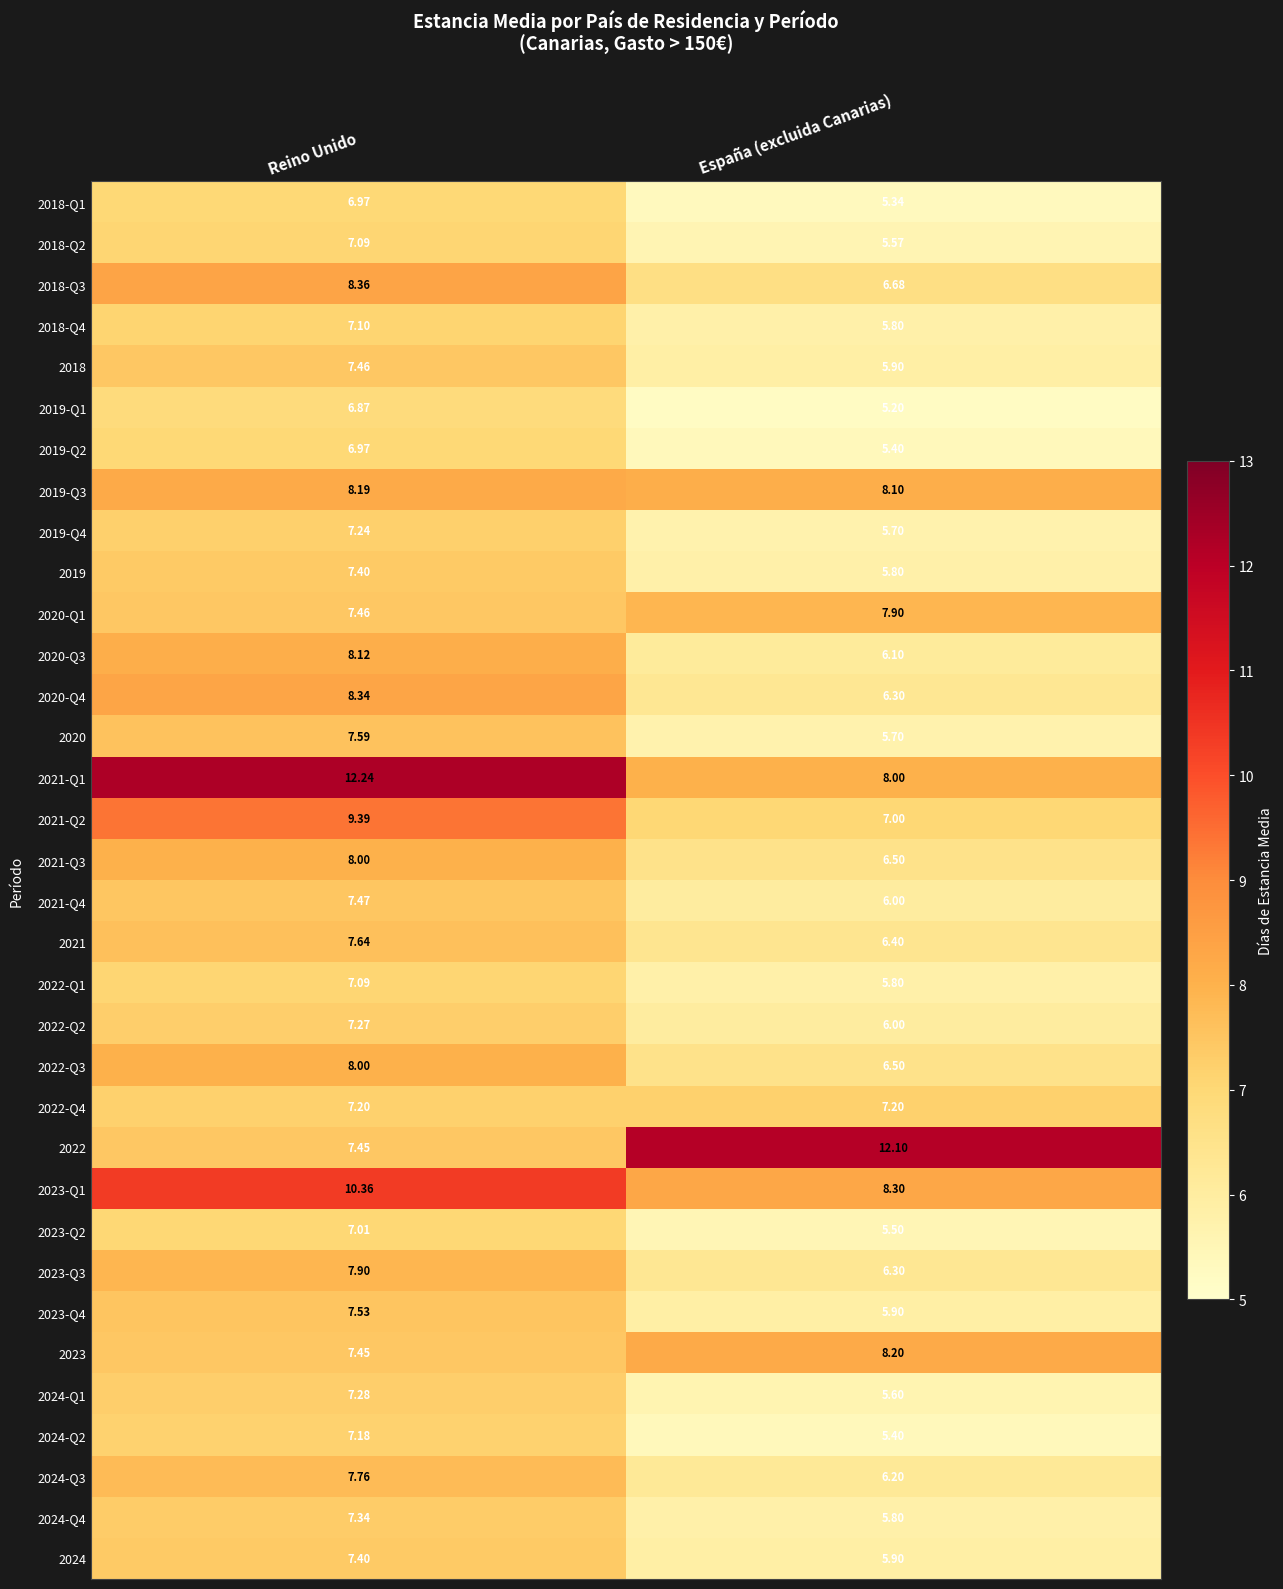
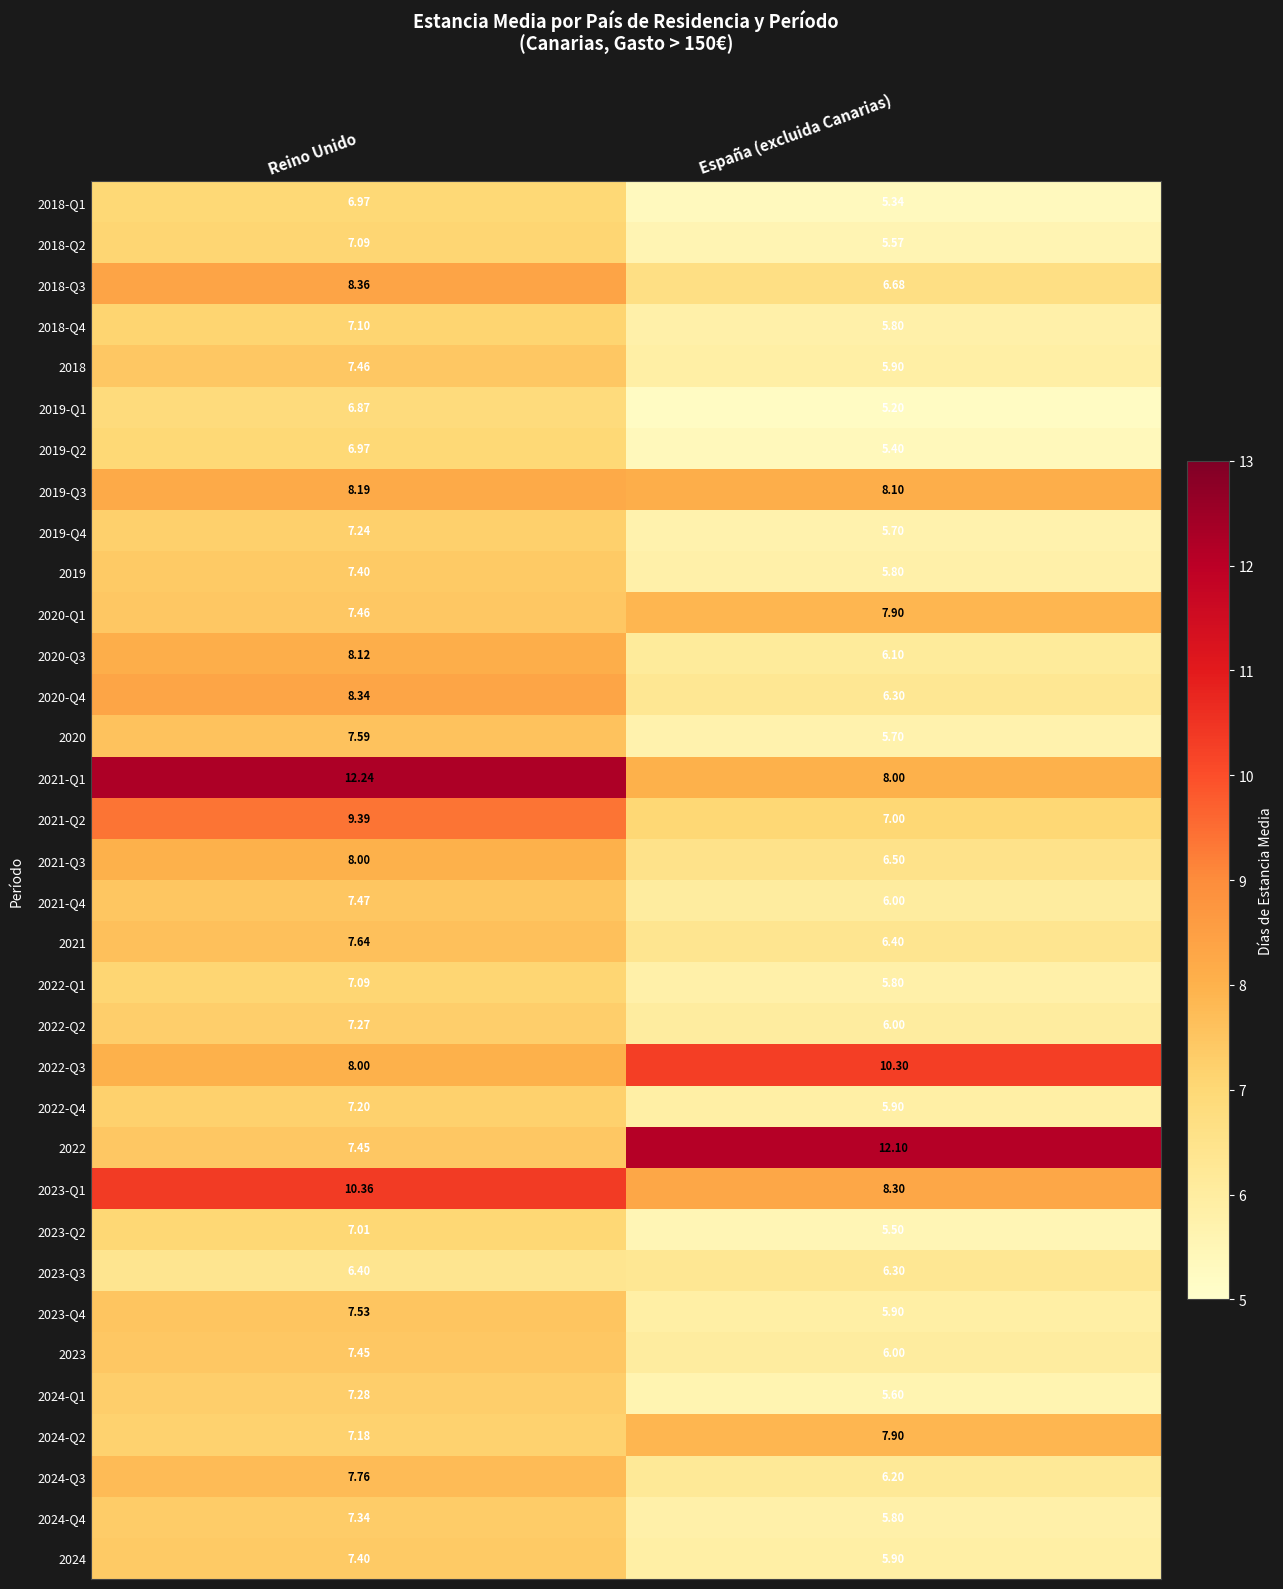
  {
    "2018-Q1": {
      "Reino Unido": 6.97,
      "España (excluida Canarias)": 5.34
    },
    "2018-Q2": {
      "Reino Unido": 7.09,
      "España (excluida Canarias)": 5.57
    },
    "2018-Q3": {
      "Reino Unido": 8.36,
      "España (excluida Canarias)": 6.68
    },
    "2018-Q4": {
      "Reino Unido": 7.10,
      "España (excluida Canarias)": 5.80
    },
    "2018": {
      "Reino Unido": 7.46,
      "España (excluida Canarias)": 5.90
    },
    "2019-Q1": {
      "Reino Unido": 6.87,
      "España (excluida Canarias)": 5.20
    },
    "2019-Q2": {
      "Reino Unido": 6.97,
      "España (excluida Canarias)": 5.40
    },
    "2019-Q3": {
      "Reino Unido": 8.19,
      "España (excluida Canarias)": 8.10
    },
    "2019-Q4": {
      "Reino Unido": 7.24,
      "España (excluida Canarias)": 5.70
    },
    "2019": {
      "Reino Unido": 7.40,
      "España (excluida Canarias)": 5.80
    },
    "2020-Q1": {
      "Reino Unido": 7.46,
      "España (excluida Canarias)": 7.90
    },
    "2020-Q3": {
      "Reino Unido": 8.12,
      "España (excluida Canarias)": 6.10
    },
    "2020-Q4": {
      "Reino Unido": 8.34,
      "España (excluida Canarias)": 6.30
    },
    "2020": {
      "Reino Unido": 7.59,
      "España (excluida Canarias)": 5.70
    },
    "2021-Q1": {
      "Reino Unido": 12.24,
      "España (excluida Canarias)": 8.00
    },
    "2021-Q2": {
      "Reino Unido": 9.39,
      "España (excluida Canarias)": 7.00
    },
    "2021-Q3": {
      "Reino Unido": 8.00,
      "España (excluida Canarias)": 6.50
    },
    "2021-Q4": {
      "Reino Unido": 7.47,
      "España (excluida Canarias)": 6.00
    },
    "2021": {
      "Reino Unido": 7.64,
      "España (excluida Canarias)": 6.40
    },
    "2022-Q1": {
      "Reino Unido": 7.09,
      "España (excluida Canarias)": 5.80
    },
    "2022-Q2": {
      "Reino Unido": 7.27,
      "España (excluida Canarias)": 6.00
    },
    "2022-Q3": {
      "Reino Unido": 8.00,
-     "España (excluida Canarias)": 6.50
+     "España (excluida Canarias)": 10.30
    },
    "2022-Q4": {
      "Reino Unido": 7.20,
-     "España (excluida Canarias)": 7.20
+     "España (excluida Canarias)": 5.90
    },
    "2022": {
      "Reino Unido": 7.45,
      "España (excluida Canarias)": 12.10
    },
    "2023-Q1": {
      "Reino Unido": 10.36,
      "España (excluida Canarias)": 8.30
    },
    "2023-Q2": {
      "Reino Unido": 7.01,
      "España (excluida Canarias)": 5.50
    },
    "2023-Q3": {
-     "Reino Unido": 7.90,
+     "Reino Unido": 6.40,
      "España (excluida Canarias)": 6.30
    },
    "2023-Q4": {
      "Reino Unido": 7.53,
      "España (excluida Canarias)": 5.90
    },
    "2023": {
      "Reino Unido": 7.45,
-     "España (excluida Canarias)": 8.20
+     "España (excluida Canarias)": 6.00
    },
    "2024-Q1": {
      "Reino Unido": 7.28,
      "España (excluida Canarias)": 5.60
    },
    "2024-Q2": {
      "Reino Unido": 7.18,
-     "España (excluida Canarias)": 5.40
+     "España (excluida Canarias)": 7.90
    },
    "2024-Q3": {
      "Reino Unido": 7.76,
      "España (excluida Canarias)": 6.20
    },
    "2024-Q4": {
      "Reino Unido": 7.34,
      "España (excluida Canarias)": 5.80
    },
    "2024": {
      "Reino Unido": 7.40,
      "España (excluida Canarias)": 5.90
    }
  }
